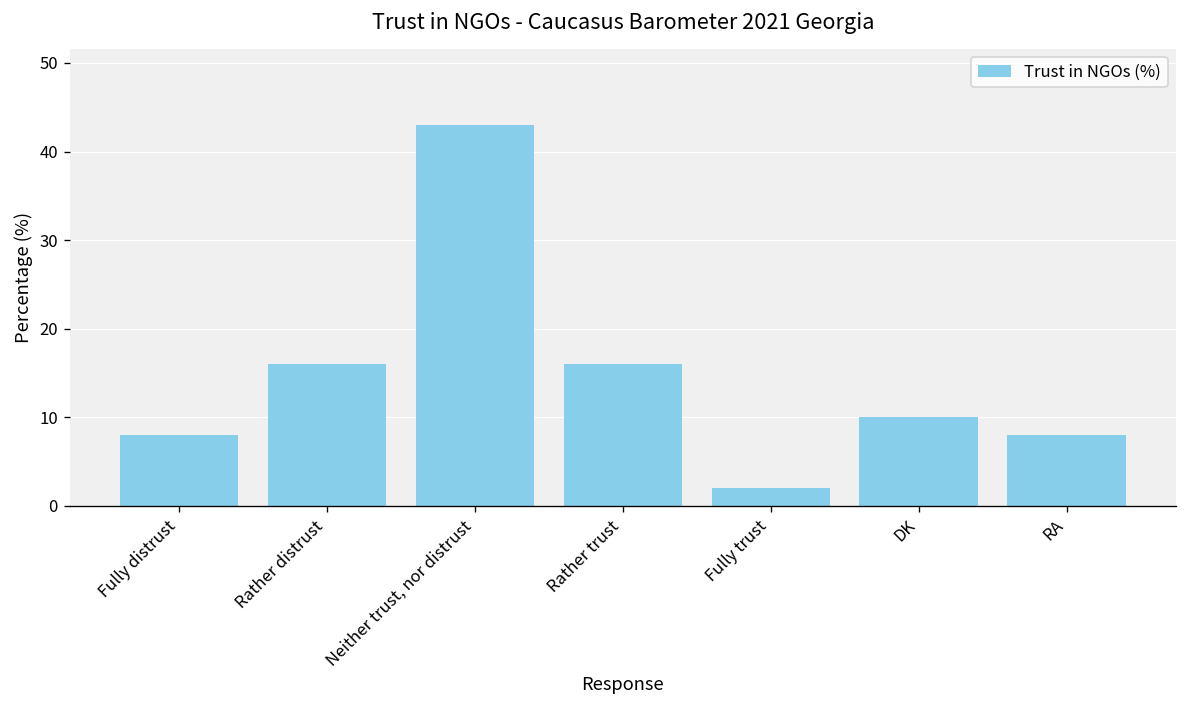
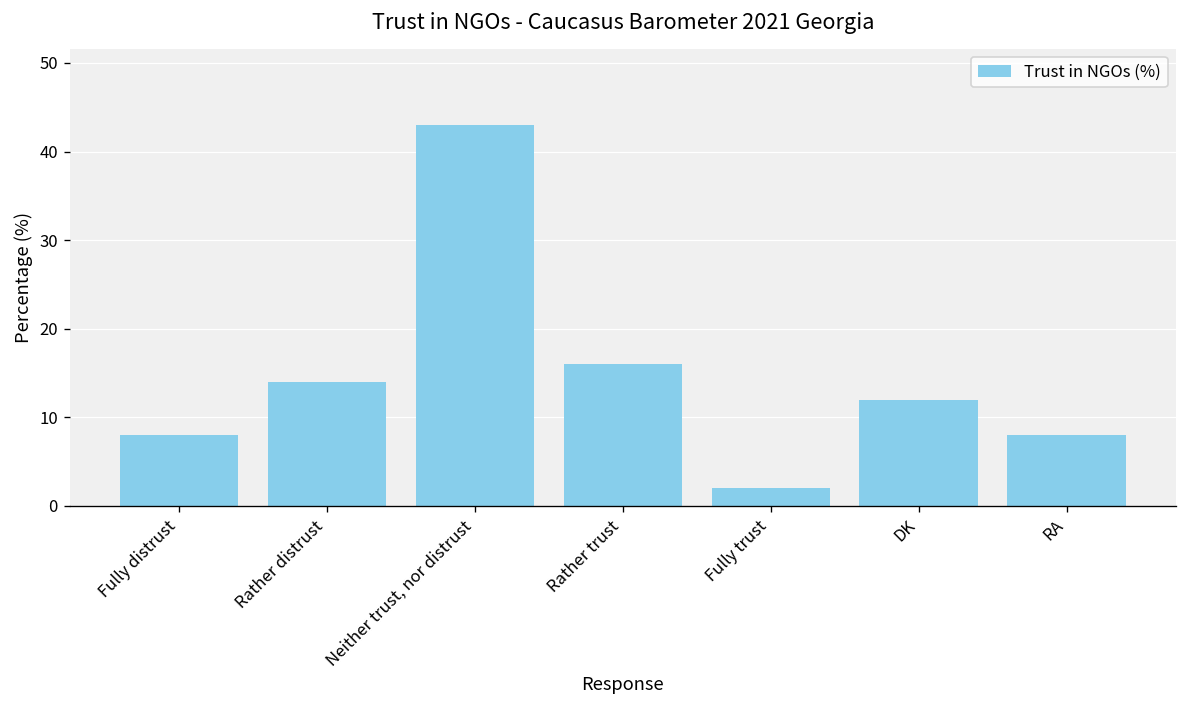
  {
    "Fully distrust": 8,
-   "Rather distrust": 16,
+   "Rather distrust": 14,
    "Neither trust, nor distrust": 43,
    "Rather trust": 16,
    "Fully trust": 2,
-   "DK": 10,
+   "DK": 12,
    "RA": 8
  }
